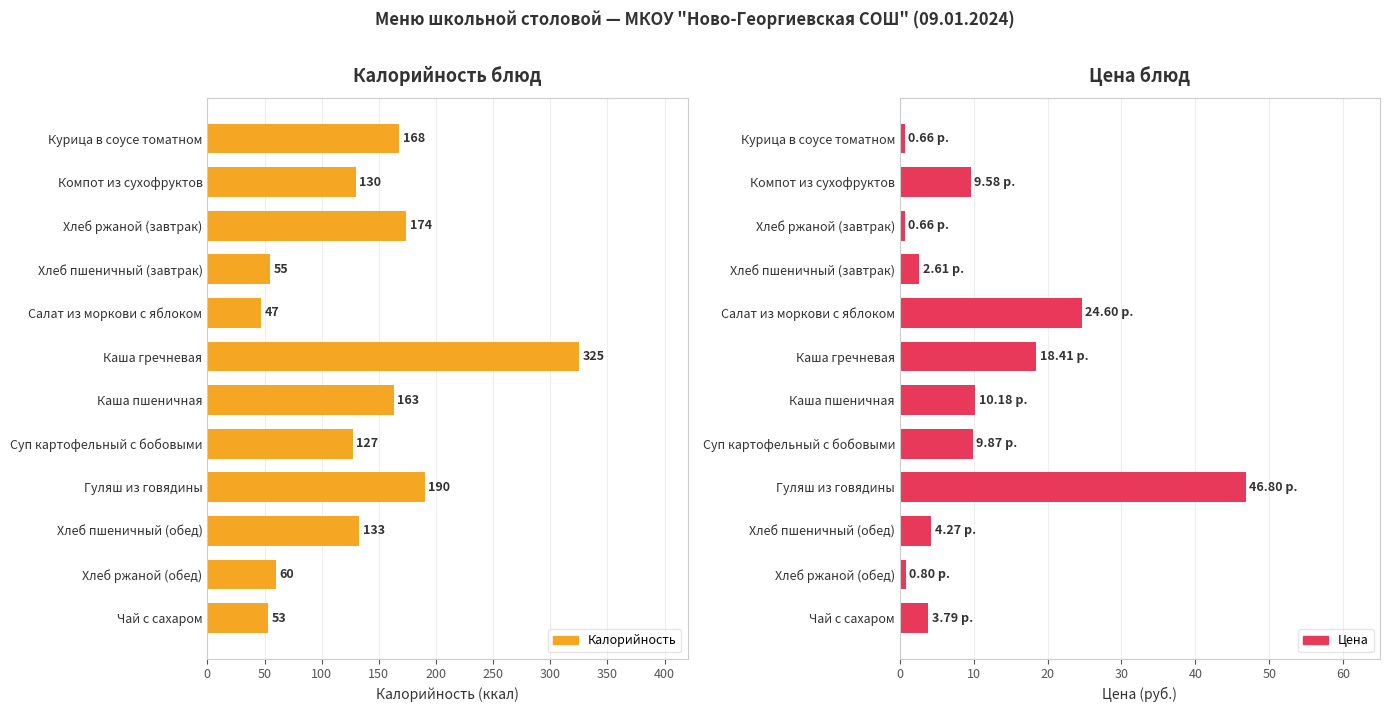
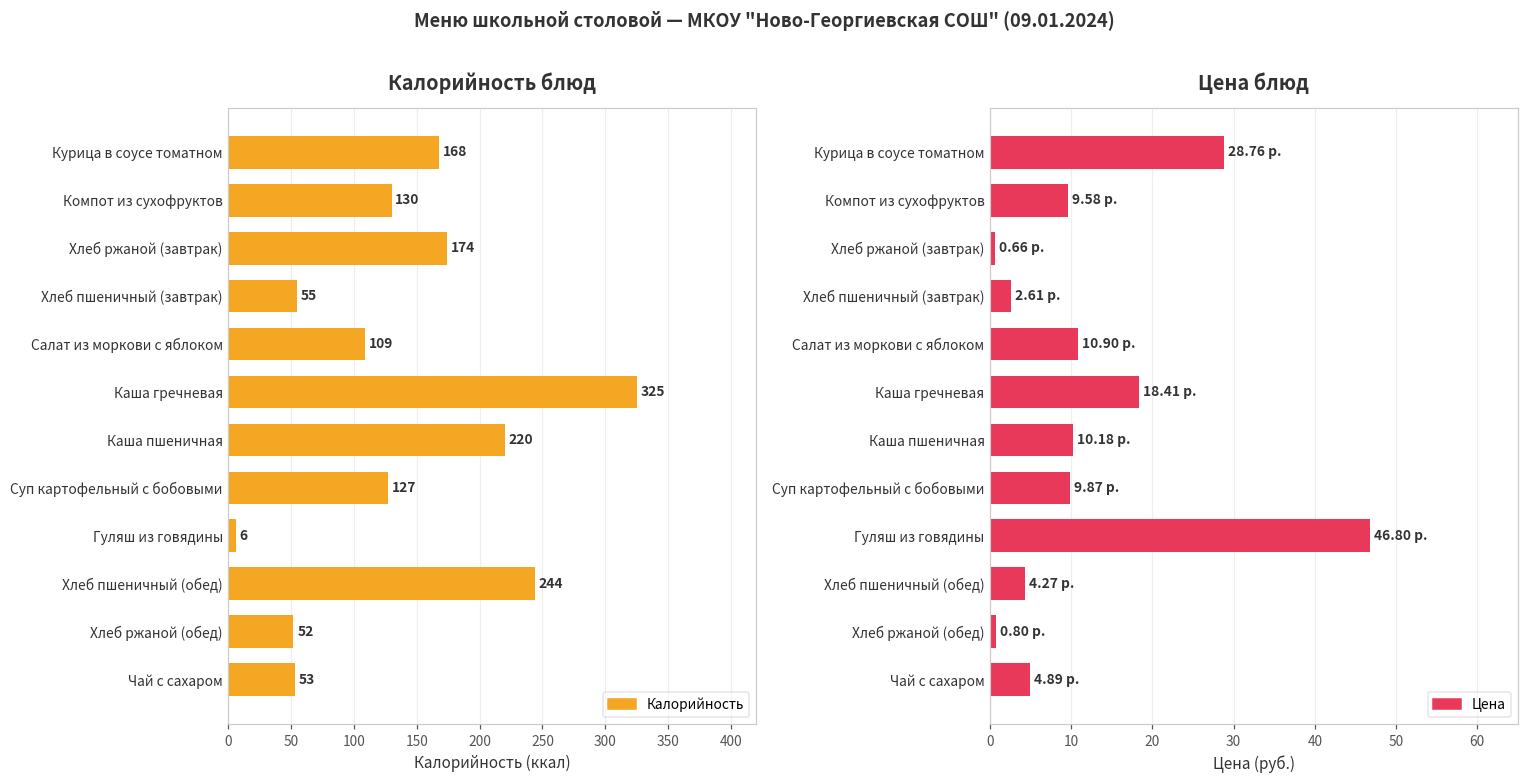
  {
    "Калорийность блюд": {
      "Курица в соусе томатном": 168,
      "Компот из сухофруктов": 130,
      "Хлеб ржаной (завтрак)": 174,
      "Хлеб пшеничный (завтрак)": 55,
-     "Салат из моркови с яблоком": 47,
+     "Салат из моркови с яблоком": 109,
      "Каша гречневая": 325,
-     "Каша пшеничная": 163,
+     "Каша пшеничная": 220,
      "Суп картофельный с бобовыми": 127,
-     "Гуляш из говядины": 190,
-     "Хлеб пшеничный (обед)": 133,
-     "Хлеб ржаной (обед)": 60,
+     "Гуляш из говядины": 6,
+     "Хлеб пшеничный (обед)": 244,
+     "Хлеб ржаной (обед)": 52,
      "Чай с сахаром": 53
    },
    "Цена блюд": {
-     "Курица в соусе томатном": 0.66,
+     "Курица в соусе томатном": 28.76,
      "Компот из сухофруктов": 9.58,
      "Хлеб ржаной (завтрак)": 0.66,
      "Хлеб пшеничный (завтрак)": 2.61,
-     "Салат из моркови с яблоком": 24.60,
+     "Салат из моркови с яблоком": 10.90,
      "Каша гречневая": 18.41,
      "Каша пшеничная": 10.18,
      "Суп картофельный с бобовыми": 9.87,
      "Гуляш из говядины": 46.80,
      "Хлеб пшеничный (обед)": 4.27,
      "Хлеб ржаной (обед)": 0.80,
-     "Чай с сахаром": 3.79
+     "Чай с сахаром": 4.89
    }
  }
